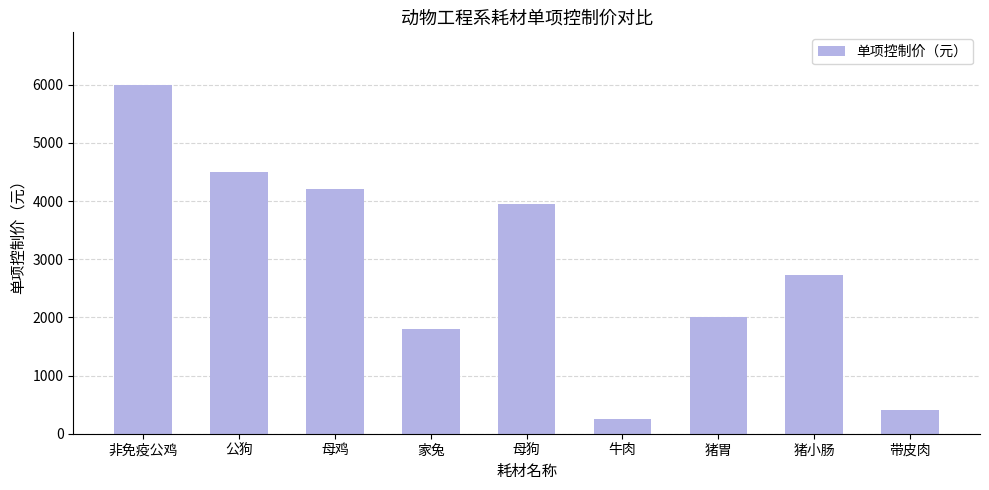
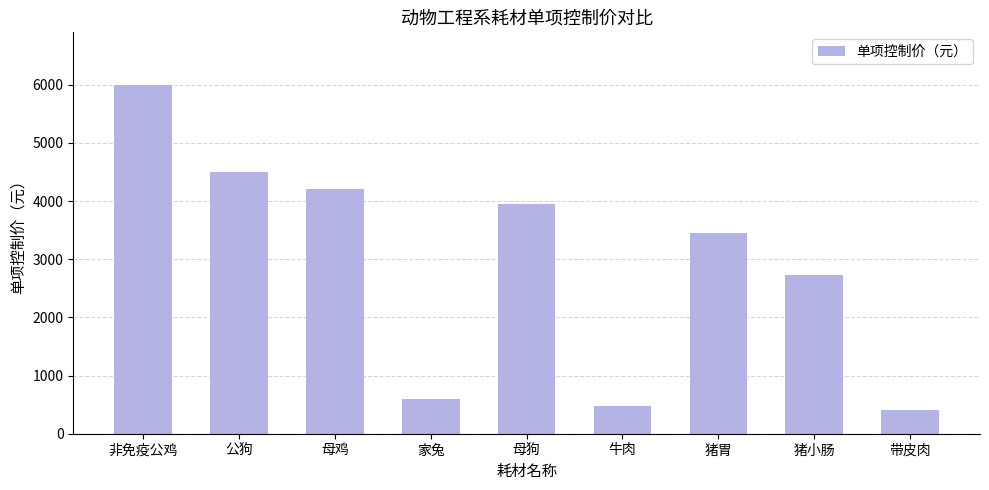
  {
    "非免疫公鸡": 6000,
    "公狗": 4500,
    "母鸡": 4200,
-   "家兔": 1800,
+   "家兔": 600,
    "母狗": 3900,
-   "牛肉": 200,
-   "猪胃": 2000,
+   "牛肉": 500,
+   "猪胃": 3500,
    "猪小肠": 2700,
    "带皮肉": 400
  }
